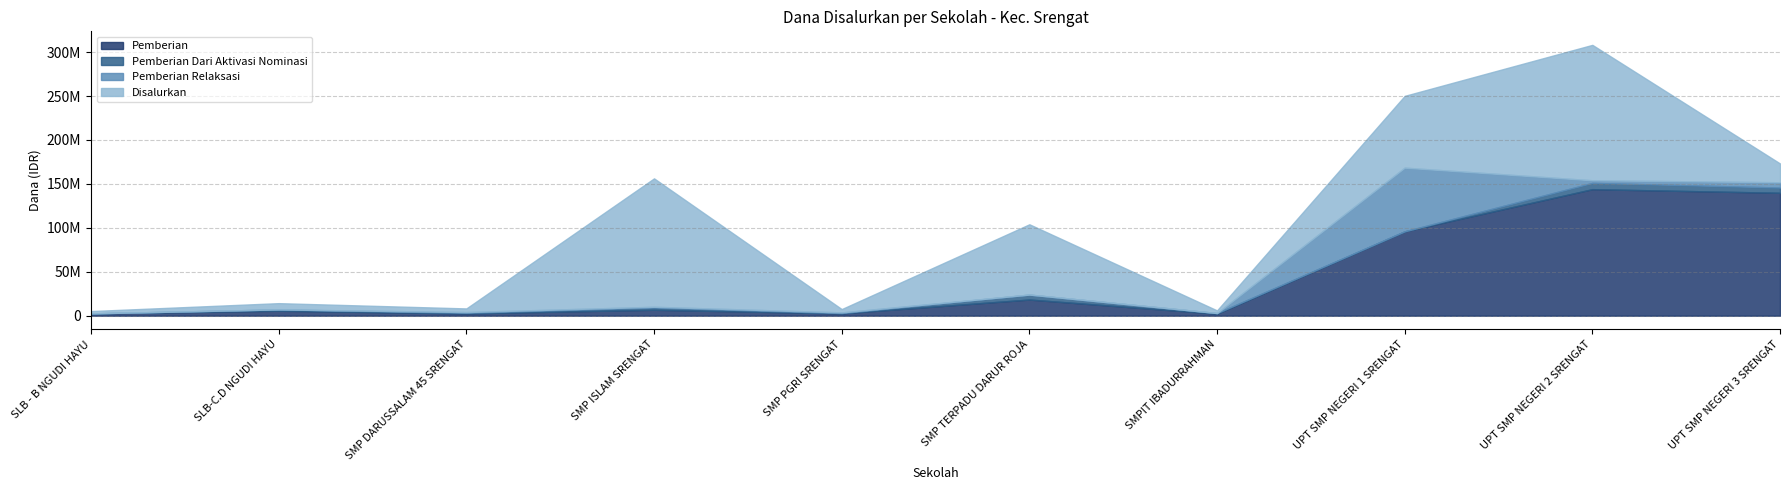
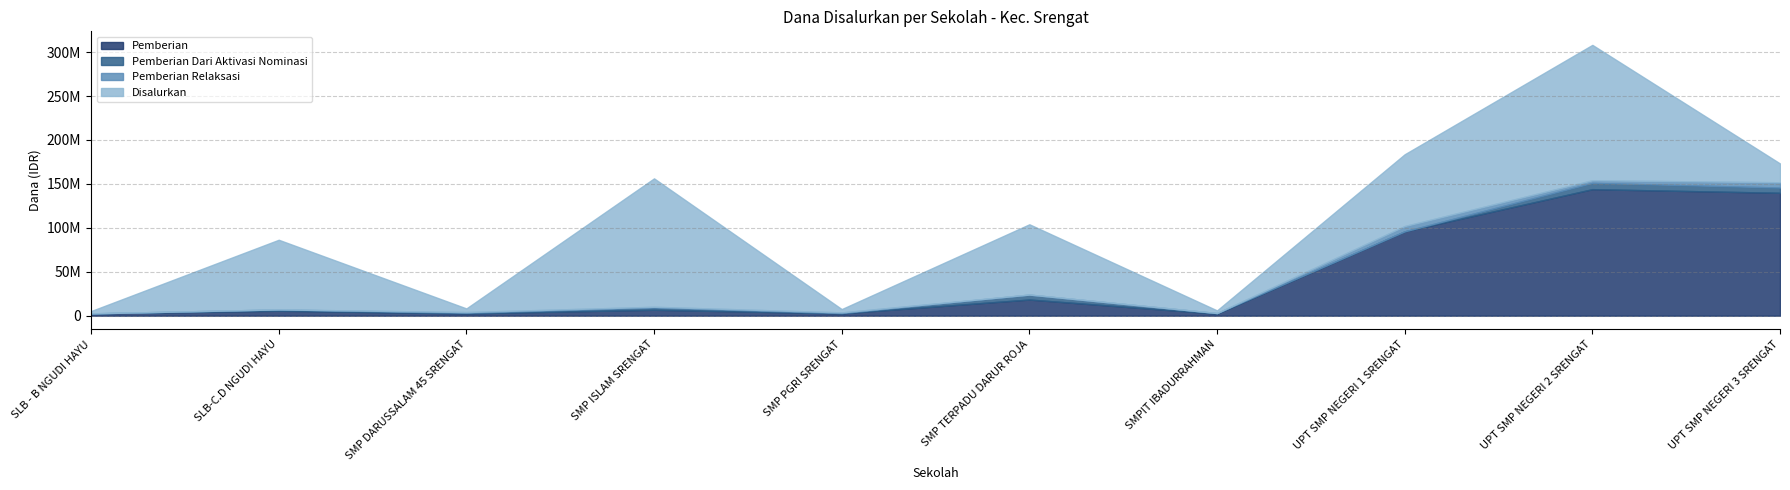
  {
    "Pemberian Relaksasi": {
-     "UPT SMP NEGERI 1 SRENGAT": 70000000,
+     "UPT SMP NEGERI 1 SRENGAT": 10000000,
      "UPT SMP NEGERI 2 SRENGAT": 0,
      "UPT SMP NEGERI 3 SRENGAT": 10000000
    },
    "Disalurkan": {
-     "SLB-C.D NGUDI HAYU": 10000000,
+     "SLB-C.D NGUDI HAYU": 80000000,
      "SMP DARUSSALAM 45 SRENGAT": 0,
      "SMP ISLAM SRENGAT": 150000000,
      "SMP PGRI SRENGAT": 0,
      "SMP TERPADU DARUR ROJA": 80000000,
      "SMPIT IBADURRAHMAN": 0,
      "UPT SMP NEGERI 1 SRENGAT": 80000000,
      "UPT SMP NEGERI 2 SRENGAT": 150000000,
      "UPT SMP NEGERI 3 SRENGAT": 20000000
    }
  }
